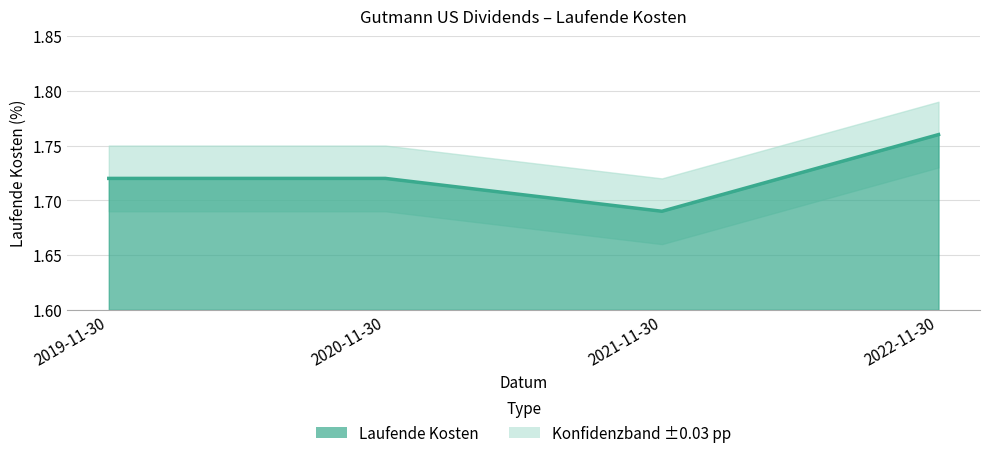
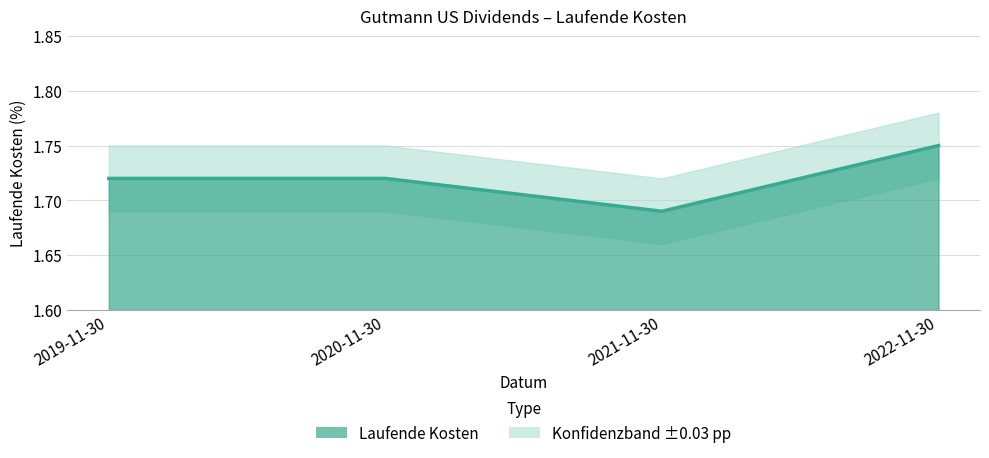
  {
    "Laufende Kosten": {
      "2019-11-30": 1.72,
      "2020-11-30": 1.72,
      "2021-11-30": 1.69,
-     "2022-11-30": 1.76
+     "2022-11-30": 1.75
    }
  }
